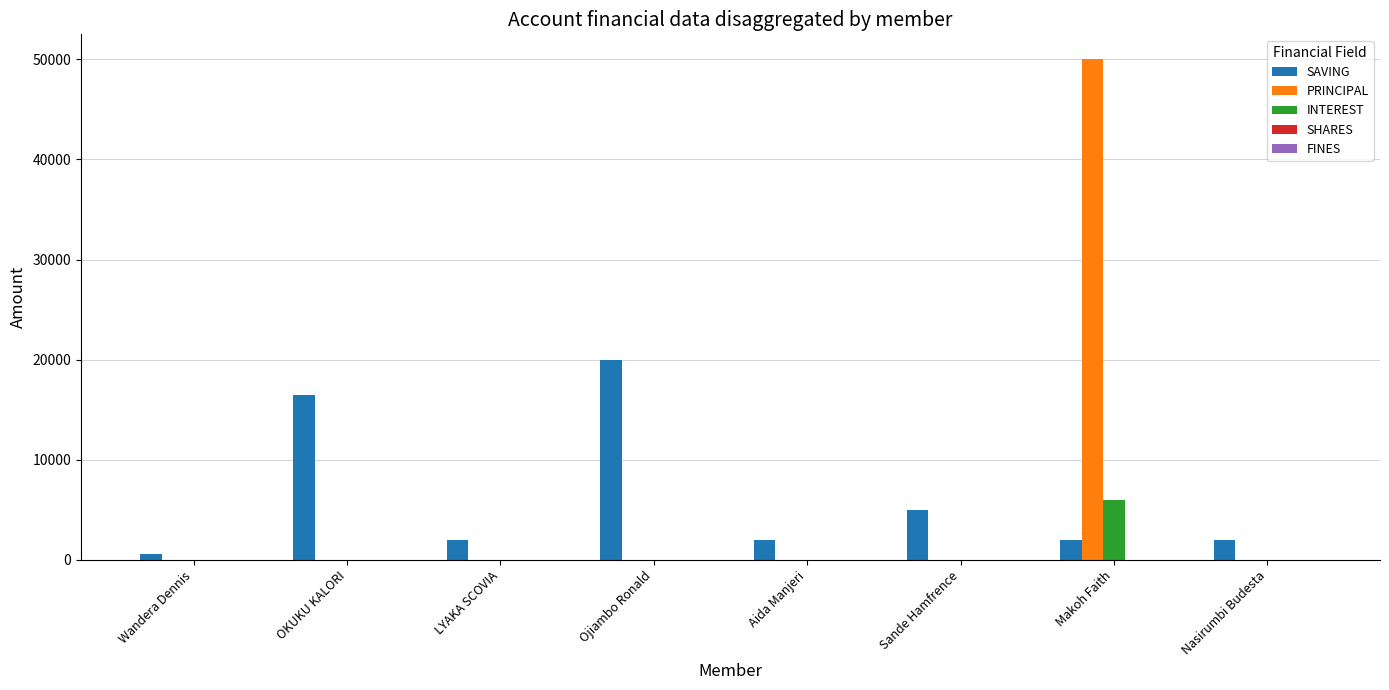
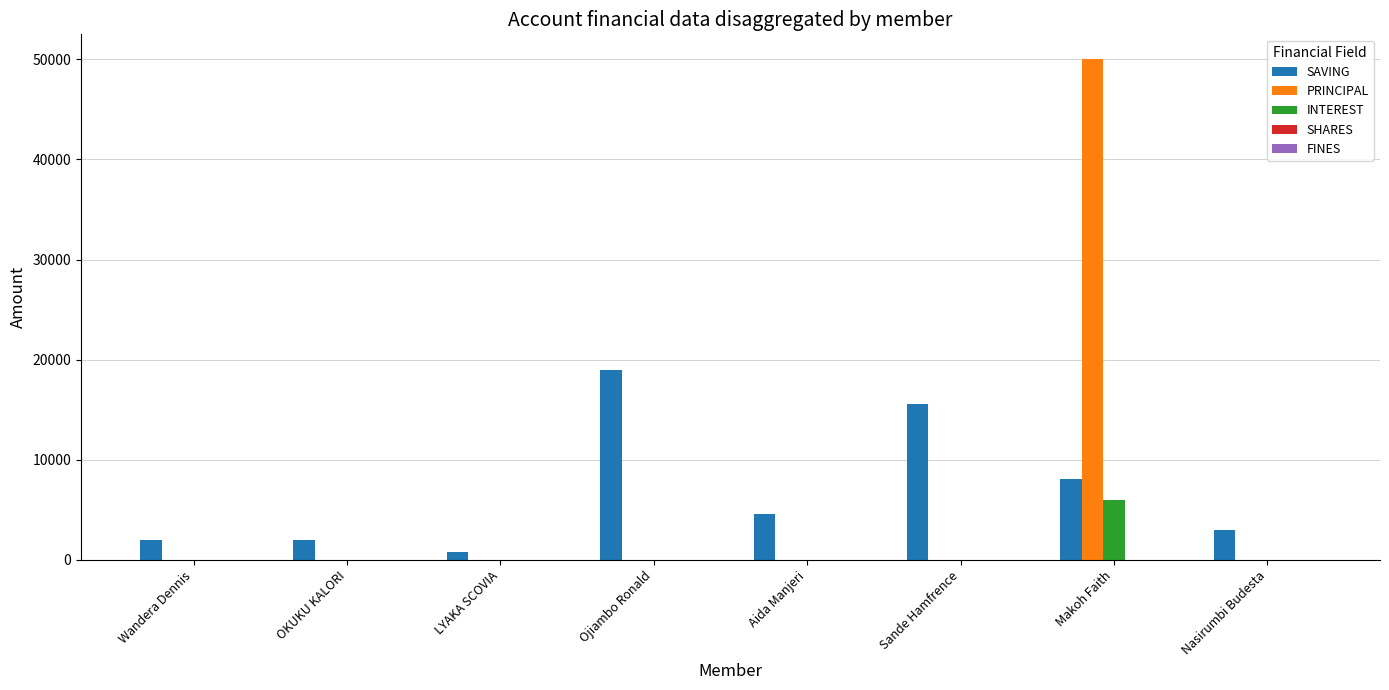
  {
    "SAVING": {
-     "Wandera Dennis": 600,
-     "OKUKU KALORI": 16500,
-     "LYAKA SCOVIA": 2000,
-     "Ojiambo Ronald": 20000,
-     "Aida Manjeri": 2000,
-     "Sande Hamfrence": 5000,
-     "Makoh Faith": 2000,
-     "Nasirumbi Budesta": 2000
+     "Wandera Dennis": 2000,
+     "OKUKU KALORI": 2000,
+     "LYAKA SCOVIA": 800,
+     "Ojiambo Ronald": 18900,
+     "Aida Manjeri": 4600,
+     "Sande Hamfrence": 15600,
+     "Makoh Faith": 8100,
+     "Nasirumbi Budesta": 3000
    },
    "PRINCIPAL": {
      "Wandera Dennis": 0,
      "OKUKU KALORI": 0,
      "LYAKA SCOVIA": 0,
      "Ojiambo Ronald": 0,
      "Aida Manjeri": 0,
      "Sande Hamfrence": 0,
      "Makoh Faith": 50000,
      "Nasirumbi Budesta": 0
    },
    "INTEREST": {
      "Wandera Dennis": 0,
      "OKUKU KALORI": 0,
      "LYAKA SCOVIA": 0,
      "Ojiambo Ronald": 0,
      "Aida Manjeri": 0,
      "Sande Hamfrence": 0,
      "Makoh Faith": 6000,
      "Nasirumbi Budesta": 0
    },
    "SHARES": {
      "Wandera Dennis": 0,
      "OKUKU KALORI": 0,
      "LYAKA SCOVIA": 0,
      "Ojiambo Ronald": 0,
      "Aida Manjeri": 0,
      "Sande Hamfrence": 0,
      "Makoh Faith": 0,
      "Nasirumbi Budesta": 0
    },
    "FINES": {
      "Wandera Dennis": 0,
      "OKUKU KALORI": 0,
      "LYAKA SCOVIA": 0,
      "Ojiambo Ronald": 0,
      "Aida Manjeri": 0,
      "Sande Hamfrence": 0,
      "Makoh Faith": 0,
      "Nasirumbi Budesta": 0
    }
  }
